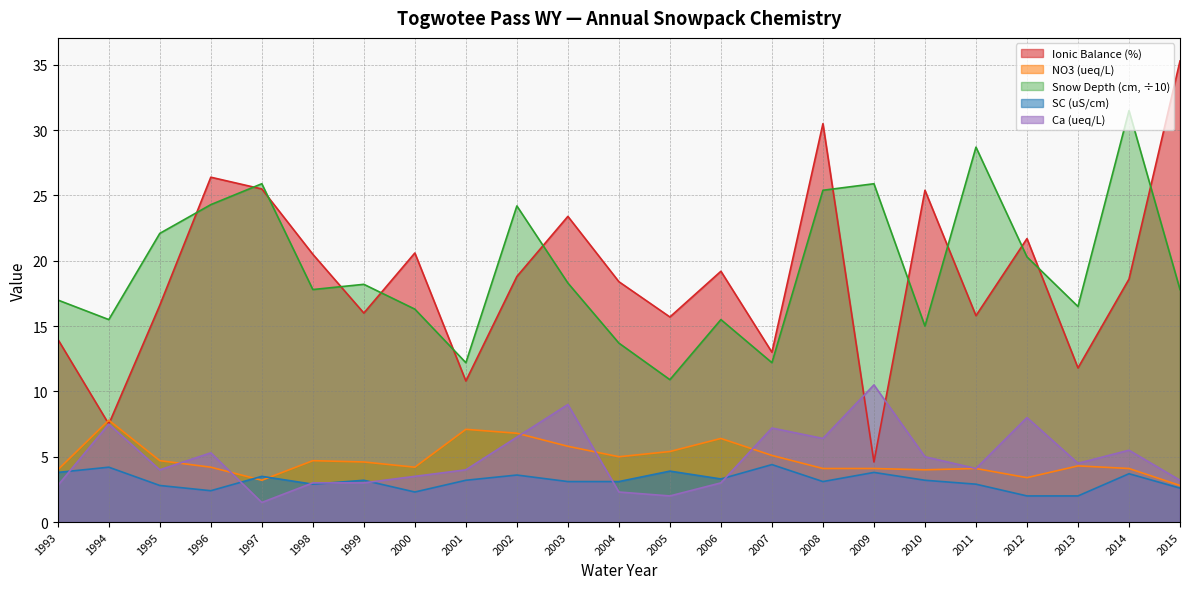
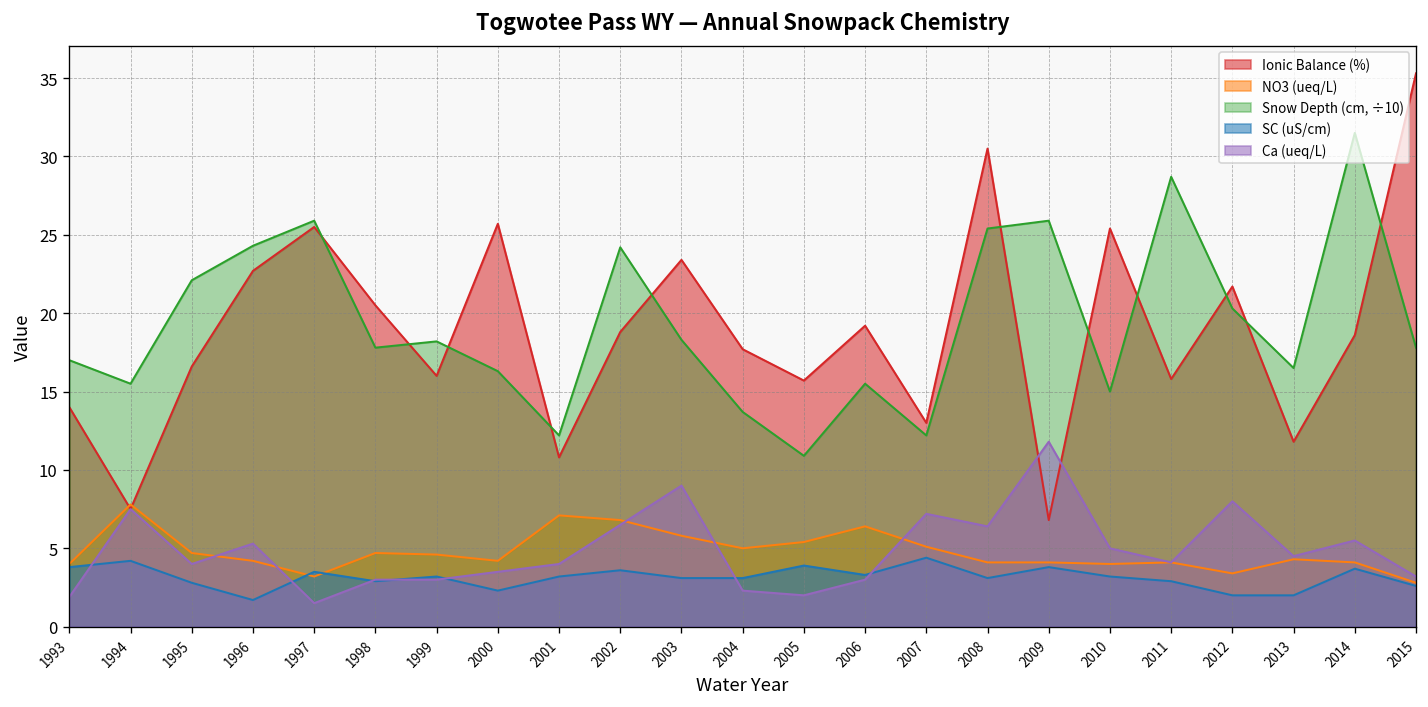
  {
    "Ionic Balance (%)": {
      "1993": 14.0,
      "1995": 16.6,
-     "1996": 26.4,
+     "1996": 22.7,
      "1997": 25.5,
      "1998": 20.5,
      "1999": 16.0,
-     "2000": 20.6,
+     "2000": 25.7,
      "2001": 10.8,
      "2002": 18.8,
      "2003": 23.4,
-     "2004": 18.4,
+     "2004": 17.7,
      "2005": 15.7,
      "2006": 19.2,
      "2007": 13.0,
      "2008": 30.5,
-     "2009": 4.6,
+     "2009": 6.8,
      "2010": 25.4,
      "2011": 15.8,
      "2012": 21.7,
      "2013": 11.8,
      "2014": 18.6,
      "2015": 35.3
    },
    "NO3 (ueq/L)": {
      "1993": 4.0,
      "1994": 7.8,
      "1995": 4.7,
      "1996": 4.2,
      "1997": 3.2,
      "1998": 4.7,
      "1999": 4.6,
      "2000": 4.2,
      "2001": 7.1,
      "2002": 6.8,
      "2003": 5.8,
      "2004": 5.0,
      "2005": 5.4,
      "2006": 6.4,
      "2007": 5.1,
      "2008": 4.1,
      "2009": 4.1,
      "2010": 4.0,
      "2012": 3.4,
      "2013": 4.3,
      "2014": 4.1,
      "2015": 2.8
    },
    "Snow Depth (cm, ÷10)": {
      "1993": 17.0,
      "1994": 15.5,
      "1995": 22.1,
      "1996": 24.3,
      "1997": 25.9,
      "1998": 17.8,
      "1999": 18.2,
      "2000": 16.3,
      "2001": 12.2,
      "2002": 24.2,
      "2003": 18.3,
      "2004": 13.7,
      "2005": 10.9,
      "2006": 15.5,
      "2007": 12.2,
      "2008": 25.4,
      "2009": 25.9,
      "2010": 15.0,
      "2011": 28.7,
      "2012": 20.3,
      "2013": 16.5,
      "2015": 17.8
    },
    "SC (uS/cm)": {
      "1993": 3.8,
      "1994": 4.2,
      "1995": 2.8,
-     "1996": 2.4,
+     "1996": 1.7,
      "1997": 3.5,
      "1999": 3.2,
      "2000": 2.3,
      "2001": 3.2,
      "2002": 3.6,
      "2003": 3.1,
      "2004": 3.1,
      "2005": 3.9,
      "2006": 3.3,
      "2007": 4.4,
      "2008": 3.1,
      "2009": 3.8,
      "2010": 3.2,
      "2011": 2.9,
      "2012": 2.0,
      "2013": 2.0,
      "2014": 3.7,
      "2015": 2.6
    },
    "Ca (ueq/L)": {
-     "1993": 2.8,
+     "1993": 1.9,
      "1995": 4.0,
      "1996": 5.3,
      "1997": 1.5,
      "1999": 3.0,
      "2000": 3.5,
      "2001": 4.0,
      "2002": 6.5,
      "2003": 9.0,
      "2004": 2.3,
      "2005": 2.0,
      "2006": 3.0,
      "2007": 7.2,
      "2008": 6.4,
-     "2009": 10.5,
+     "2009": 11.8,
      "2010": 5.0,
      "2012": 8.0,
      "2013": 4.5,
      "2014": 5.5,
      "2015": 3.2
    }
  }
